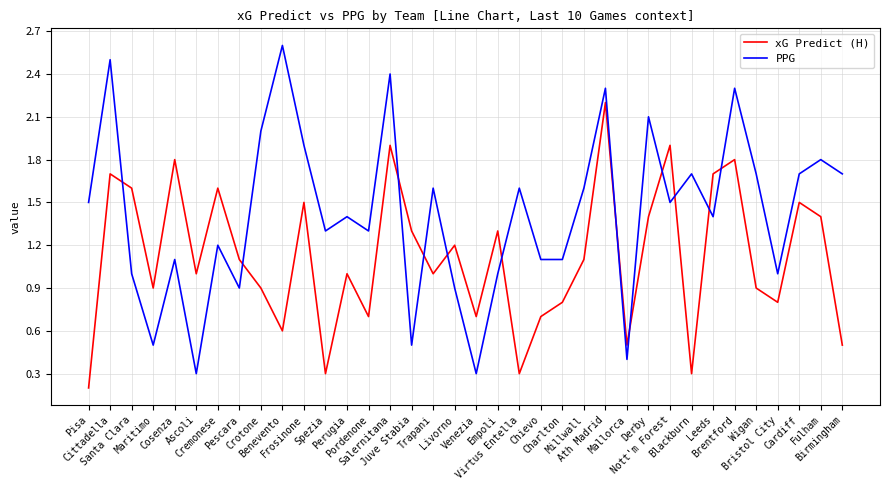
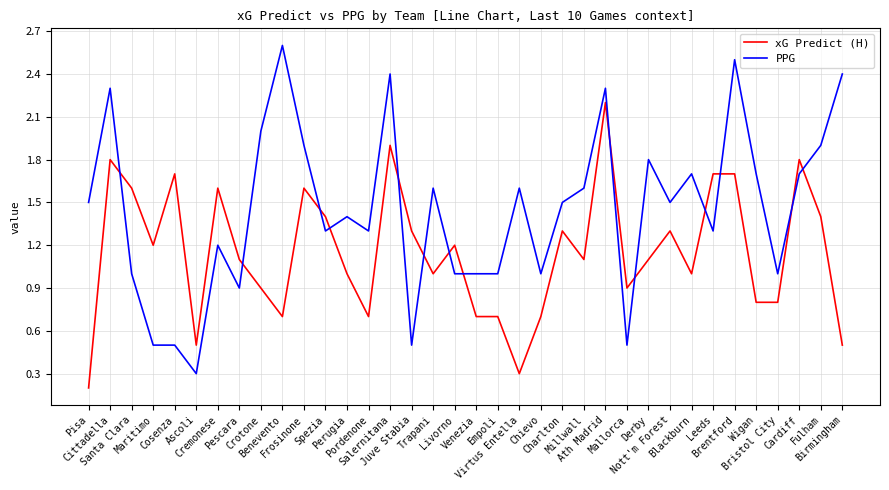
  {
    "xG Predict (H)": {
      "Pisa": 0.2,
-     "Cittadella": 1.7,
+     "Cittadella": 1.8,
      "Santa Clara": 1.6,
-     "Maritimo": 0.9,
-     "Cosenza": 1.8,
-     "Ascoli": 1.0,
+     "Maritimo": 1.2,
+     "Cosenza": 1.7,
+     "Ascoli": 0.5,
      "Cremonese": 1.6,
      "Pescara": 1.1,
      "Crotone": 0.9,
-     "Benevento": 0.6,
-     "Frosinone": 1.5,
-     "Spezia": 0.3,
+     "Benevento": 0.7,
+     "Frosinone": 1.6,
+     "Spezia": 1.4,
      "Perugia": 1.0,
      "Pordenone": 0.7,
      "Salernitana": 1.9,
      "Juve Stabia": 1.3,
      "Trapani": 1.0,
      "Livorno": 1.2,
      "Venezia": 0.7,
-     "Empoli": 1.3,
+     "Empoli": 0.7,
      "Virtus Entella": 0.3,
      "Chievo": 0.7,
-     "Charlton": 0.8,
+     "Charlton": 1.3,
      "Millwall": 1.1,
      "Ath Madrid": 2.2,
-     "Mallorca": 0.5,
-     "Derby": 1.4,
-     "Nott'm Forest": 1.9,
-     "Blackburn": 0.3,
+     "Mallorca": 0.9,
+     "Derby": 1.1,
+     "Nott'm Forest": 1.3,
+     "Blackburn": 1.0,
      "Leeds": 1.7,
-     "Brentford": 1.8,
-     "Wigan": 0.9,
+     "Brentford": 1.7,
+     "Wigan": 0.8,
      "Bristol City": 0.8,
-     "Cardiff": 1.5,
+     "Cardiff": 1.8,
      "Fulham": 1.4,
      "Birmingham": 0.5
    },
    "PPG": {
      "Pisa": 1.5,
-     "Cittadella": 2.5,
+     "Cittadella": 2.3,
      "Santa Clara": 1.0,
      "Maritimo": 0.5,
-     "Cosenza": 1.1,
+     "Cosenza": 0.5,
      "Ascoli": 0.3,
      "Cremonese": 1.2,
      "Pescara": 0.9,
      "Crotone": 2.0,
      "Benevento": 2.6,
      "Frosinone": 1.9,
      "Spezia": 1.3,
      "Perugia": 1.4,
      "Pordenone": 1.3,
      "Salernitana": 2.4,
      "Juve Stabia": 0.5,
      "Trapani": 1.6,
-     "Livorno": 0.9,
-     "Venezia": 0.3,
+     "Livorno": 1.0,
+     "Venezia": 1.0,
      "Empoli": 1.0,
      "Virtus Entella": 1.6,
-     "Chievo": 1.1,
-     "Charlton": 1.1,
+     "Chievo": 1.0,
+     "Charlton": 1.5,
      "Millwall": 1.6,
      "Ath Madrid": 2.3,
-     "Mallorca": 0.4,
-     "Derby": 2.1,
+     "Mallorca": 0.5,
+     "Derby": 1.8,
      "Nott'm Forest": 1.5,
      "Blackburn": 1.7,
-     "Leeds": 1.4,
-     "Brentford": 2.3,
+     "Leeds": 1.3,
+     "Brentford": 2.5,
      "Wigan": 1.7,
      "Bristol City": 1.0,
      "Cardiff": 1.7,
-     "Fulham": 1.8,
-     "Birmingham": 1.7
+     "Fulham": 1.9,
+     "Birmingham": 2.4
    }
  }
